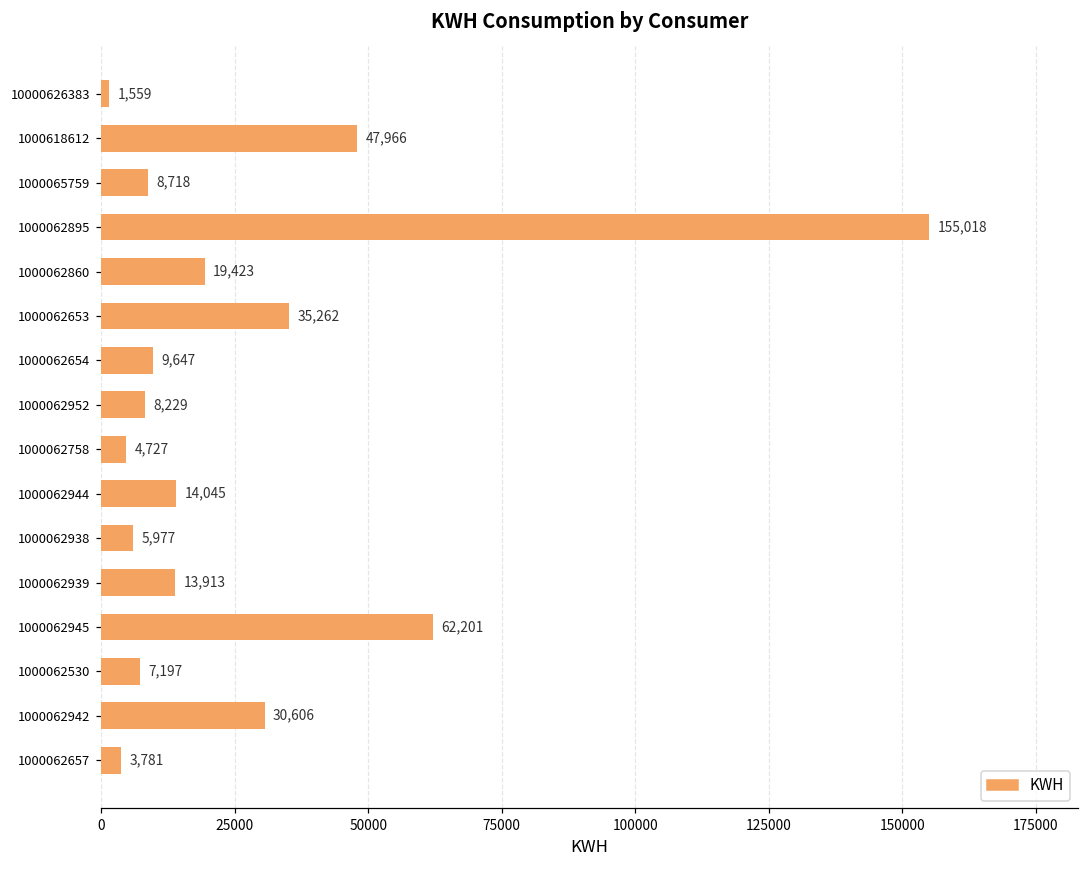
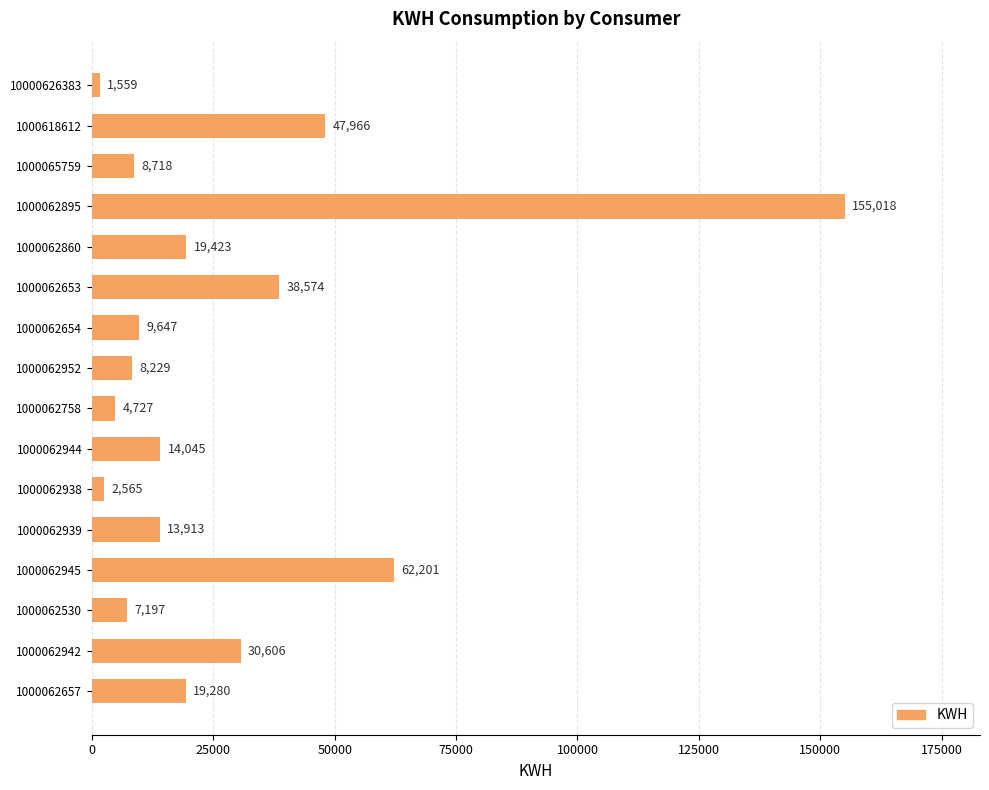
  {
    "10000626383": "1,559",
    "1000618612": "47,966",
    "1000065759": "8,718",
    "1000062895": "155,018",
    "1000062860": "19,423",
-   "1000062653": "35,262",
+   "1000062653": "38,574",
    "1000062654": "9,647",
    "1000062952": "8,229",
    "1000062758": "4,727",
    "1000062944": "14,045",
-   "1000062938": "5,977",
+   "1000062938": "2,565",
    "1000062939": "13,913",
    "1000062945": "62,201",
    "1000062530": "7,197",
    "1000062942": "30,606",
-   "1000062657": "3,781"
+   "1000062657": "19,280"
  }
